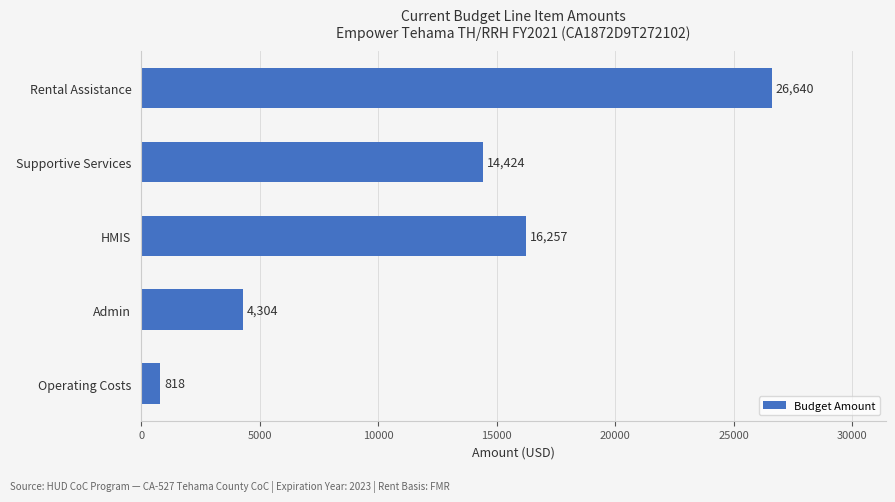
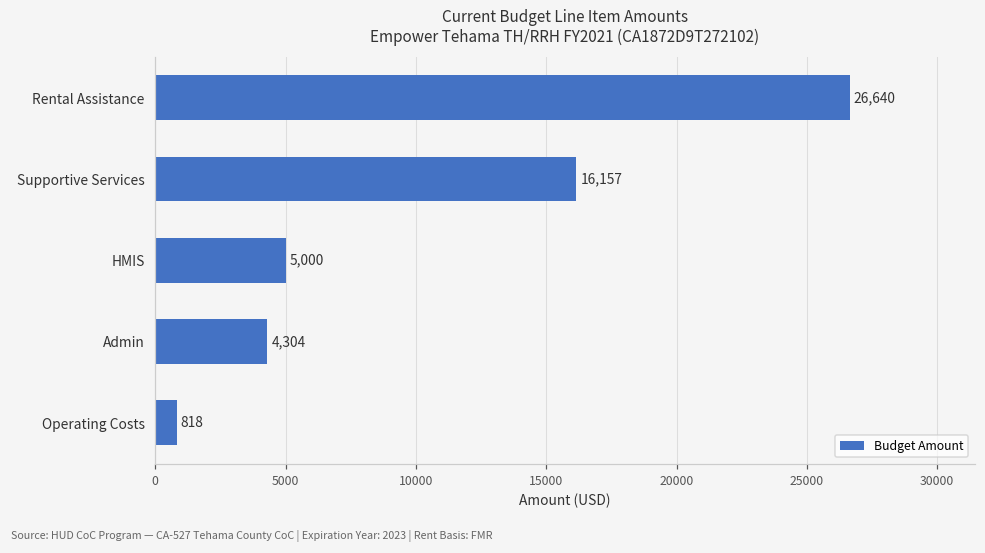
  {
    "Rental Assistance": "26,640",
-   "Supportive Services": "14,424",
-   "HMIS": "16,257",
+   "Supportive Services": "16,157",
+   "HMIS": "5,000",
    "Admin": "4,304",
    "Operating Costs": "818"
  }
